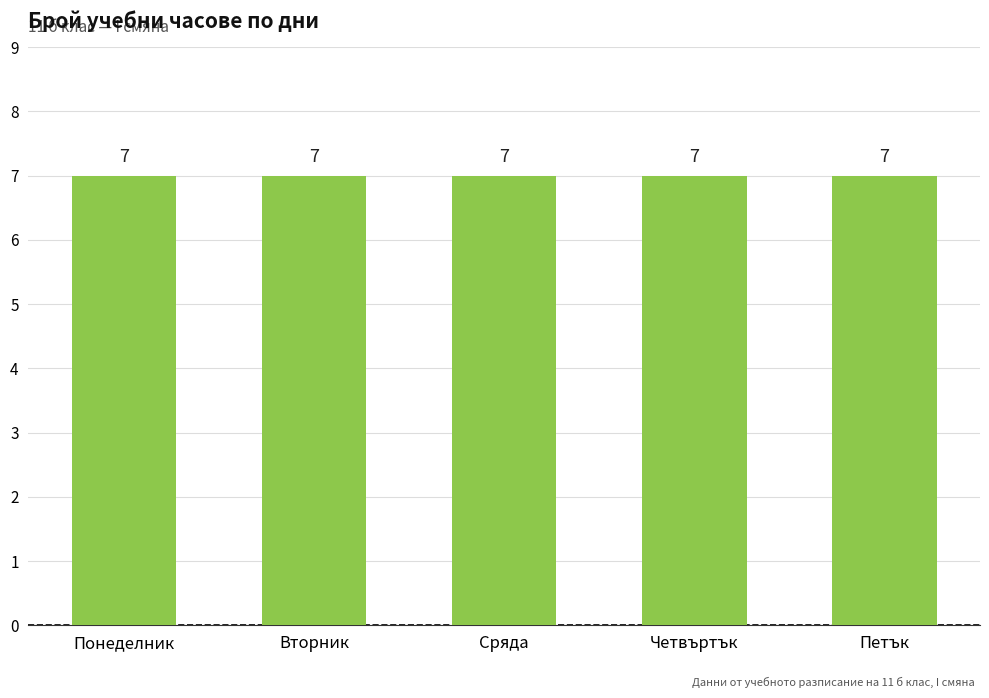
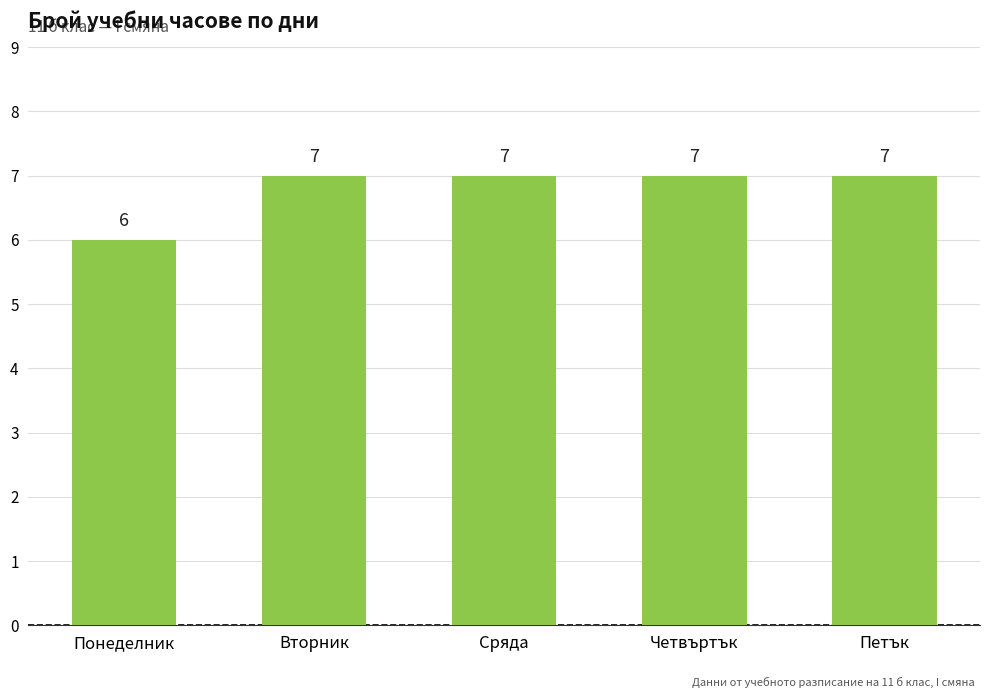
  {
-   "Понеделник": 7,
+   "Понеделник": 6,
    "Вторник": 7,
    "Сряда": 7,
    "Четвъртък": 7,
    "Петък": 7
  }
